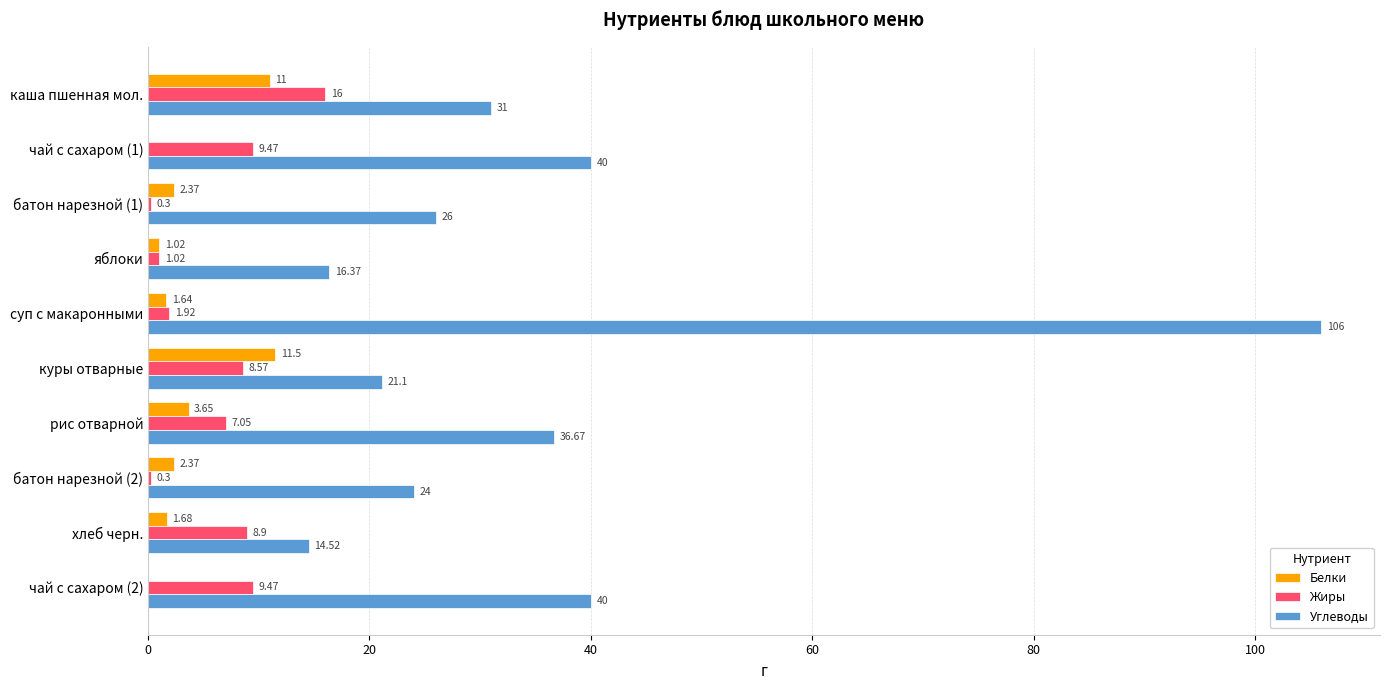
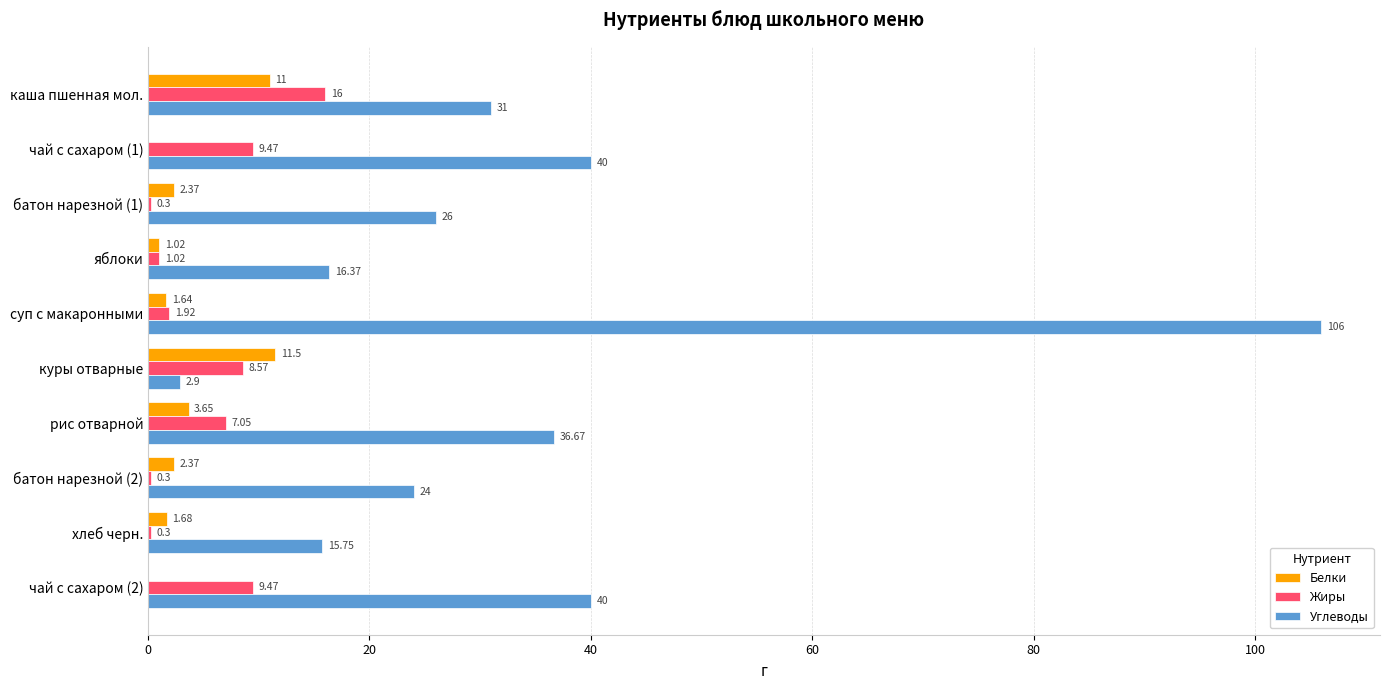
  {
    "Белки": {
      "каша пшенная мол.": 11,
      "батон нарезной (1)": 2.37,
      "яблоки": 1.02,
      "суп с макаронными": 1.64,
      "куры отварные": 11.5,
      "рис отварной": 3.65,
      "батон нарезной (2)": 2.37,
      "хлеб черн.": 1.68
    },
    "Жиры": {
      "каша пшенная мол.": 16,
      "чай с сахаром (1)": 9.47,
      "батон нарезной (1)": 0.3,
      "яблоки": 1.02,
      "суп с макаронными": 1.92,
      "куры отварные": 8.57,
      "рис отварной": 7.05,
      "батон нарезной (2)": 0.3,
-     "хлеб черн.": 8.9,
+     "хлеб черн.": 0.3,
      "чай с сахаром (2)": 9.47
    },
    "Углеводы": {
      "каша пшенная мол.": 31,
      "чай с сахаром (1)": 40,
      "батон нарезной (1)": 26,
      "яблоки": 16.37,
      "суп с макаронными": 106,
-     "куры отварные": 21.1,
+     "куры отварные": 2.9,
      "рис отварной": 36.67,
      "батон нарезной (2)": 24,
-     "хлеб черн.": 14.52,
+     "хлеб черн.": 15.75,
      "чай с сахаром (2)": 40
    }
  }
